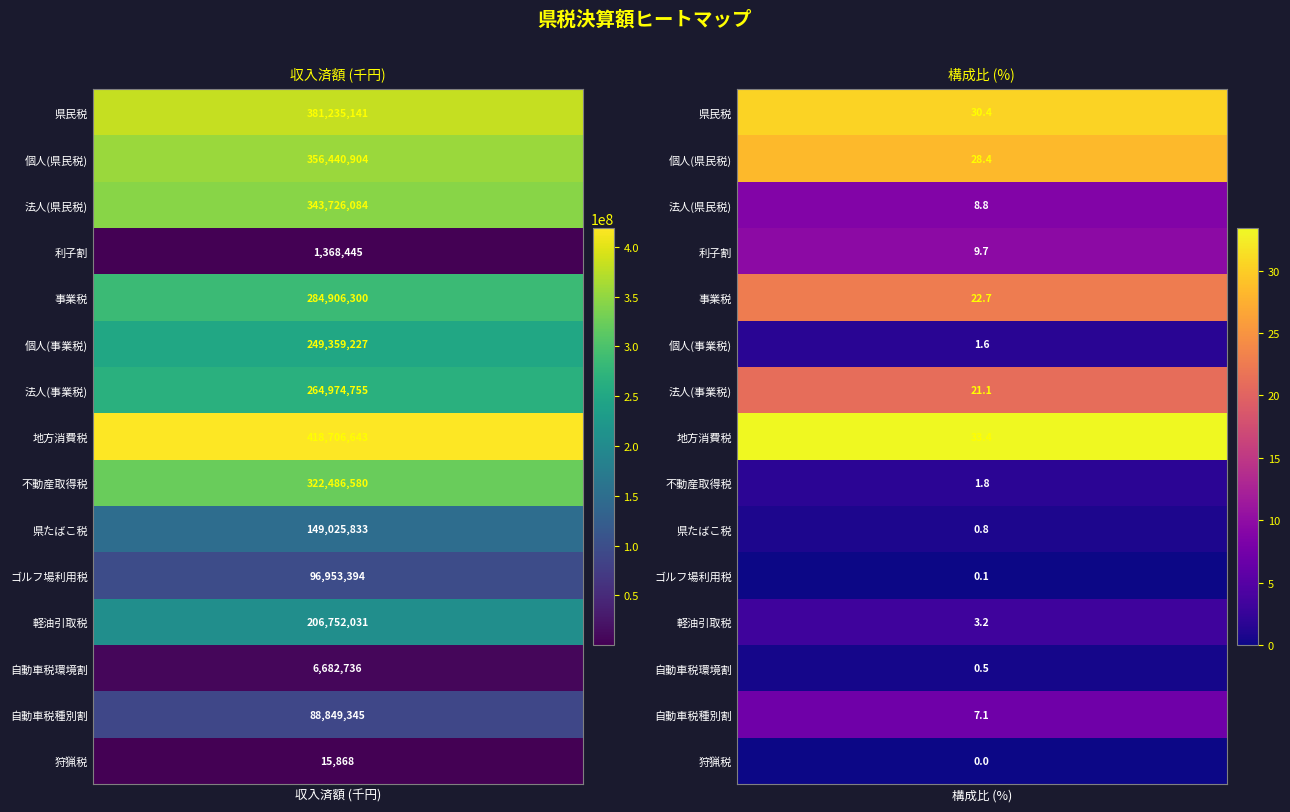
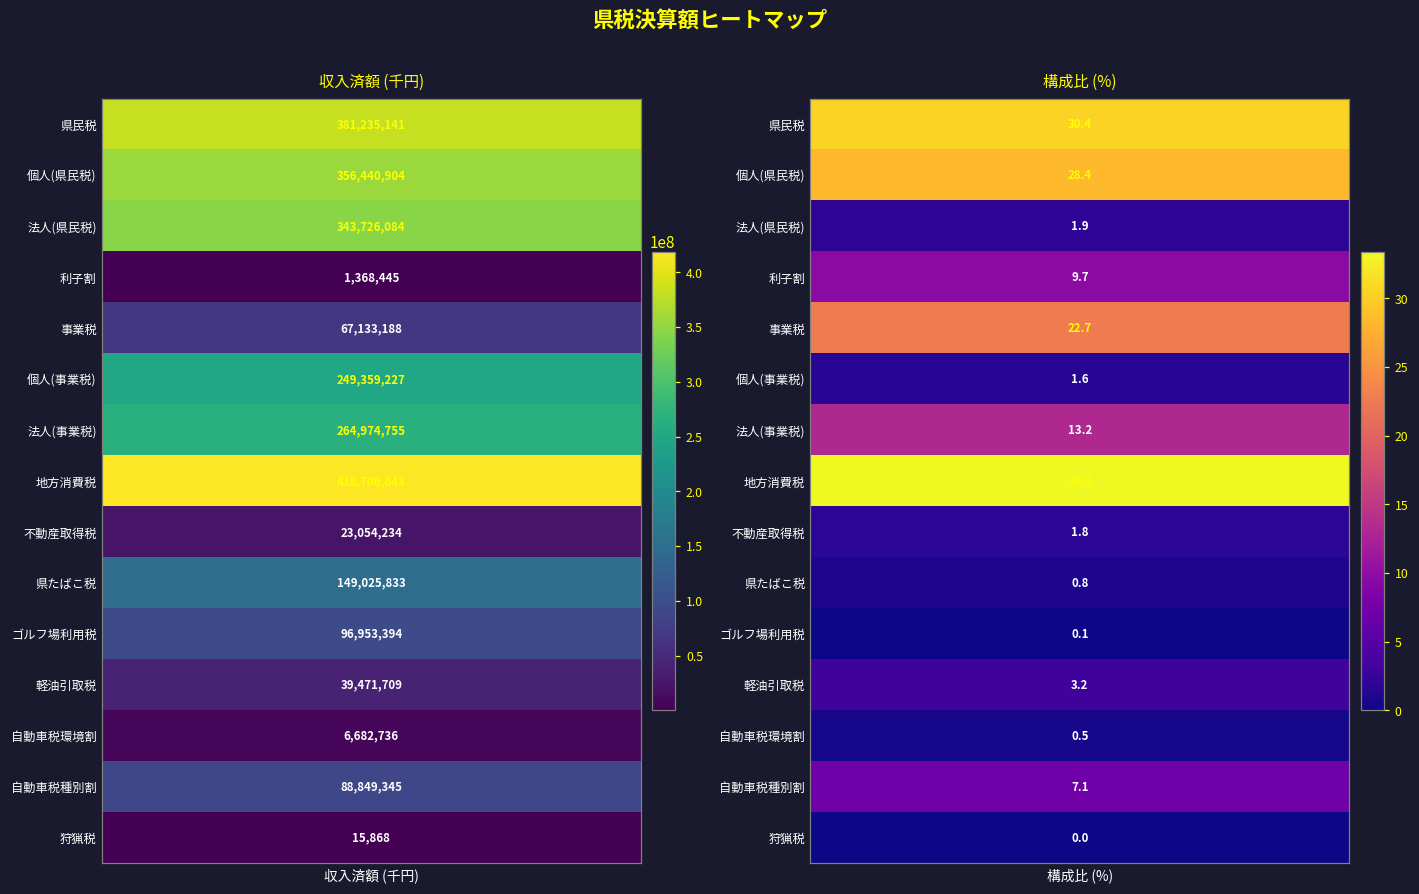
  {
    "収入済額 (千円)": {
      "県民税": {
        "収入済額 (千円)": "381,235,141"
      },
      "個人(県民税)": {
        "収入済額 (千円)": "356,440,904"
      },
      "法人(県民税)": {
        "収入済額 (千円)": "343,726,084"
      },
      "利子割": {
        "収入済額 (千円)": "1,368,445"
      },
      "事業税": {
-       "収入済額 (千円)": "284,906,300"
+       "収入済額 (千円)": "67,133,188"
      },
      "個人(事業税)": {
        "収入済額 (千円)": "249,359,227"
      },
      "法人(事業税)": {
        "収入済額 (千円)": "264,974,755"
      },
      "不動産取得税": {
-       "収入済額 (千円)": "322,486,580"
+       "収入済額 (千円)": "23,054,234"
      },
      "県たばこ税": {
        "収入済額 (千円)": "149,025,833"
      },
      "ゴルフ場利用税": {
        "収入済額 (千円)": "96,953,394"
      },
      "軽油引取税": {
-       "収入済額 (千円)": "206,752,031"
+       "収入済額 (千円)": "39,471,709"
      },
      "自動車税環境割": {
        "収入済額 (千円)": "6,682,736"
      },
      "自動車税種別割": {
        "収入済額 (千円)": "88,849,345"
      },
      "狩猟税": {
        "収入済額 (千円)": "15,868"
      }
    },
    "構成比 (%)": {
      "個人(県民税)": {
        "構成比 (%)": "28.4"
      },
      "法人(県民税)": {
-       "構成比 (%)": "8.8"
+       "構成比 (%)": "1.9"
      },
      "利子割": {
        "構成比 (%)": "9.7"
      },
      "事業税": {
        "構成比 (%)": "22.7"
      },
      "個人(事業税)": {
        "構成比 (%)": "1.6"
      },
      "法人(事業税)": {
-       "構成比 (%)": "21.1"
+       "構成比 (%)": "13.2"
      },
      "不動産取得税": {
        "構成比 (%)": "1.8"
      },
      "県たばこ税": {
        "構成比 (%)": "0.8"
      },
      "ゴルフ場利用税": {
        "構成比 (%)": "0.1"
      },
      "軽油引取税": {
        "構成比 (%)": "3.2"
      },
      "自動車税環境割": {
        "構成比 (%)": "0.5"
      },
      "自動車税種別割": {
        "構成比 (%)": "7.1"
      },
      "狩猟税": {
        "構成比 (%)": "0.0"
      }
    }
  }
